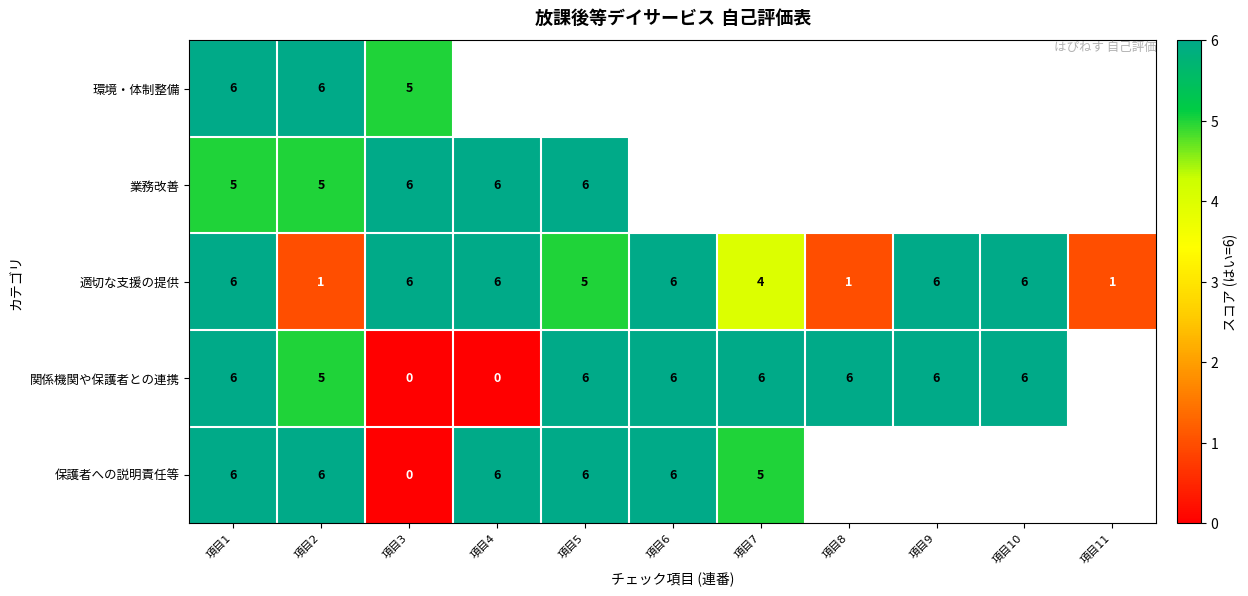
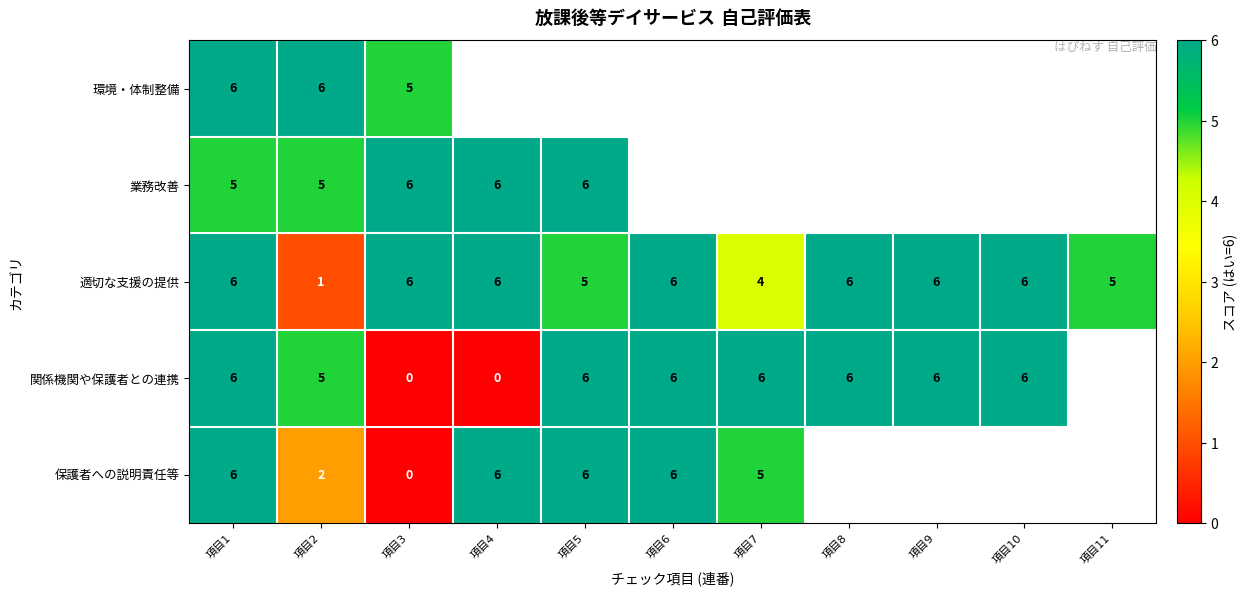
  {
    "環境・体制整備": {
      "項目1": 6,
      "項目2": 6,
      "項目3": 5
    },
    "業務改善": {
      "項目1": 5,
      "項目2": 5,
      "項目3": 6,
      "項目4": 6,
      "項目5": 6
    },
    "適切な支援の提供": {
      "項目1": 6,
      "項目2": 1,
      "項目3": 6,
      "項目4": 6,
      "項目5": 5,
      "項目6": 6,
      "項目7": 4,
-     "項目8": 1,
+     "項目8": 6,
      "項目9": 6,
      "項目10": 6,
-     "項目11": 1
+     "項目11": 5
    },
    "関係機関や保護者との連携": {
      "項目1": 6,
      "項目2": 5,
      "項目3": 0,
      "項目4": 0,
      "項目5": 6,
      "項目6": 6,
      "項目7": 6,
      "項目8": 6,
      "項目9": 6,
      "項目10": 6
    },
    "保護者への説明責任等": {
      "項目1": 6,
-     "項目2": 6,
+     "項目2": 2,
      "項目3": 0,
      "項目4": 6,
      "項目5": 6,
      "項目6": 6,
      "項目7": 5
    }
  }
